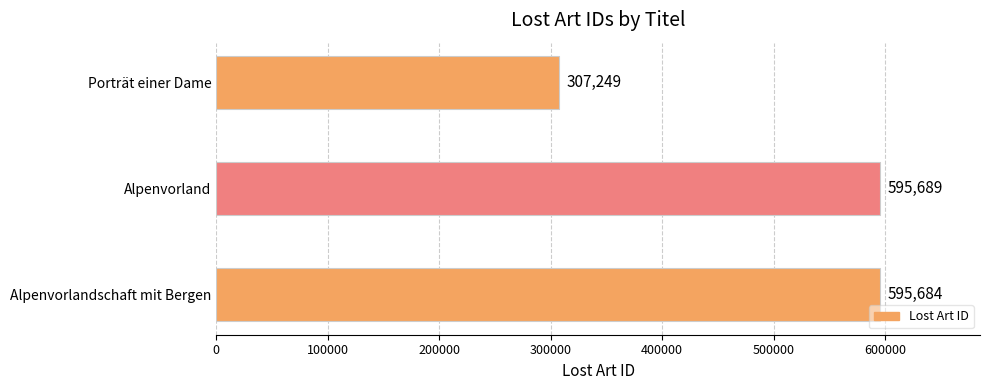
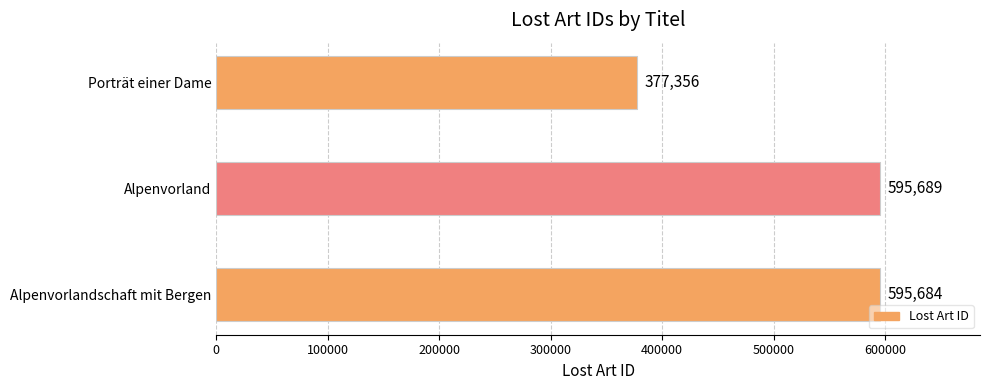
  {
-   "Porträt einer Dame": "307,249",
+   "Porträt einer Dame": "377,356",
    "Alpenvorland": "595,689",
    "Alpenvorlandschaft mit Bergen": "595,684"
  }
